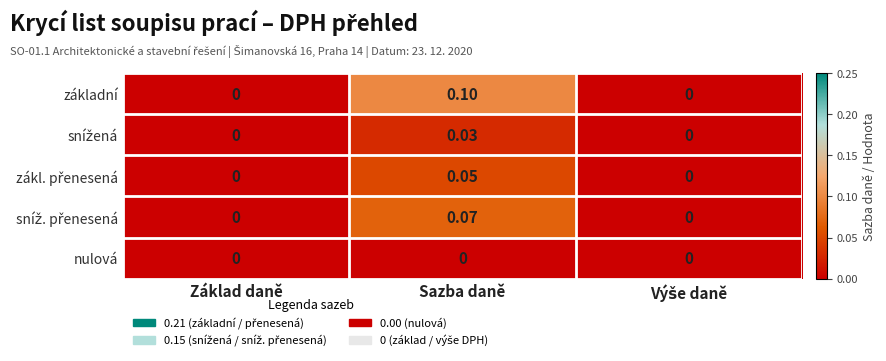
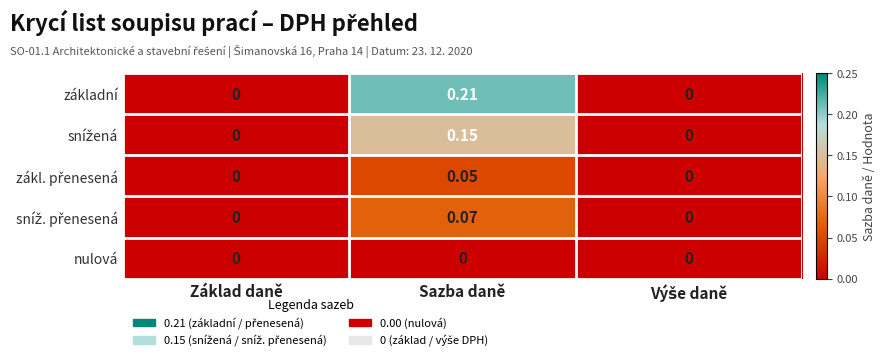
  {
    "základní": {
      "Základ daně": 0,
-     "Sazba daně": 0.10,
+     "Sazba daně": 0.21,
      "Výše daně": 0
    },
    "snížená": {
      "Základ daně": 0,
-     "Sazba daně": 0.03,
+     "Sazba daně": 0.15,
      "Výše daně": 0
    },
    "zákl. přenesená": {
      "Základ daně": 0,
      "Sazba daně": 0.05,
      "Výše daně": 0
    },
    "sníž. přenesená": {
      "Základ daně": 0,
      "Sazba daně": 0.07,
      "Výše daně": 0
    },
    "nulová": {
      "Základ daně": 0,
      "Sazba daně": 0,
      "Výše daně": 0
    }
  }
